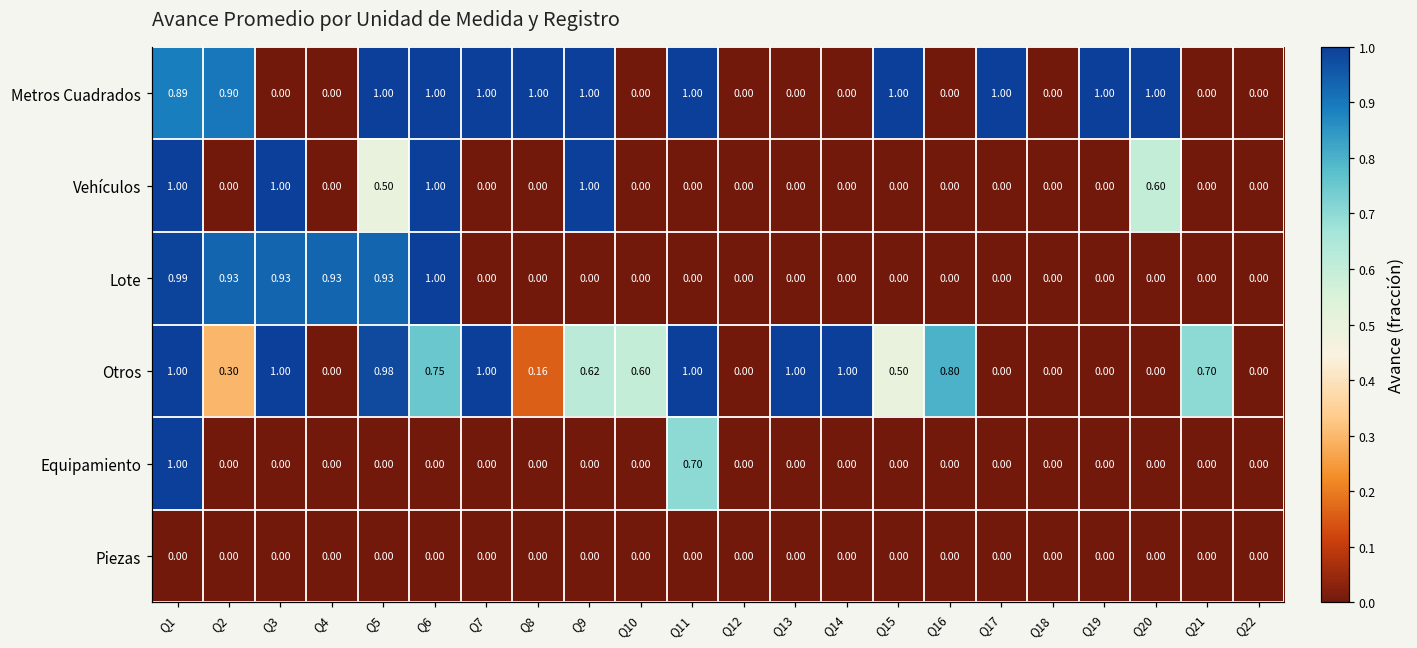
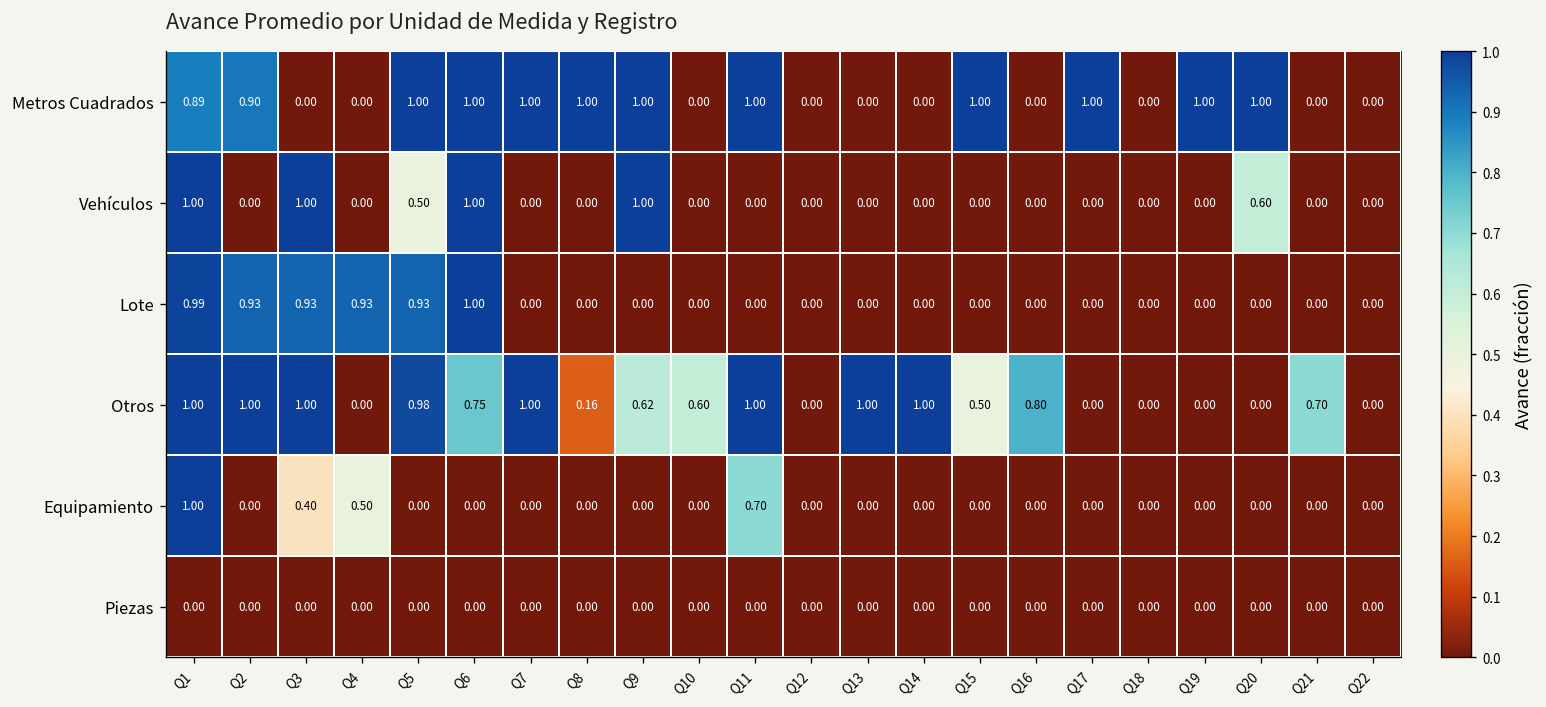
  {
    "Metros Cuadrados": {
      "Q1": 0.89,
      "Q2": 0.90,
      "Q3": 0.00,
      "Q4": 0.00,
      "Q5": 1.00,
      "Q6": 1.00,
      "Q7": 1.00,
      "Q8": 1.00,
      "Q9": 1.00,
      "Q10": 0.00,
      "Q11": 1.00,
      "Q12": 0.00,
      "Q13": 0.00,
      "Q14": 0.00,
      "Q15": 1.00,
      "Q16": 0.00,
      "Q17": 1.00,
      "Q18": 0.00,
      "Q19": 1.00,
      "Q20": 1.00,
      "Q21": 0.00,
      "Q22": 0.00
    },
    "Vehículos": {
      "Q1": 1.00,
      "Q2": 0.00,
      "Q3": 1.00,
      "Q4": 0.00,
      "Q5": 0.50,
      "Q6": 1.00,
      "Q7": 0.00,
      "Q8": 0.00,
      "Q9": 1.00,
      "Q10": 0.00,
      "Q11": 0.00,
      "Q12": 0.00,
      "Q13": 0.00,
      "Q14": 0.00,
      "Q15": 0.00,
      "Q16": 0.00,
      "Q17": 0.00,
      "Q18": 0.00,
      "Q19": 0.00,
      "Q20": 0.60,
      "Q21": 0.00,
      "Q22": 0.00
    },
    "Lote": {
      "Q1": 0.99,
      "Q2": 0.93,
      "Q3": 0.93,
      "Q4": 0.93,
      "Q5": 0.93,
      "Q6": 1.00,
      "Q7": 0.00,
      "Q8": 0.00,
      "Q9": 0.00,
      "Q10": 0.00,
      "Q11": 0.00,
      "Q12": 0.00,
      "Q13": 0.00,
      "Q14": 0.00,
      "Q15": 0.00,
      "Q16": 0.00,
      "Q17": 0.00,
      "Q18": 0.00,
      "Q19": 0.00,
      "Q20": 0.00,
      "Q21": 0.00,
      "Q22": 0.00
    },
    "Otros": {
      "Q1": 1.00,
-     "Q2": 0.30,
+     "Q2": 1.00,
      "Q3": 1.00,
      "Q4": 0.00,
      "Q5": 0.98,
      "Q6": 0.75,
      "Q7": 1.00,
      "Q8": 0.16,
      "Q9": 0.62,
      "Q10": 0.60,
      "Q11": 1.00,
      "Q12": 0.00,
      "Q13": 1.00,
      "Q14": 1.00,
      "Q15": 0.50,
      "Q16": 0.80,
      "Q17": 0.00,
      "Q18": 0.00,
      "Q19": 0.00,
      "Q20": 0.00,
      "Q21": 0.70,
      "Q22": 0.00
    },
    "Equipamiento": {
      "Q1": 1.00,
      "Q2": 0.00,
-     "Q3": 0.00,
-     "Q4": 0.00,
+     "Q3": 0.40,
+     "Q4": 0.50,
      "Q5": 0.00,
      "Q6": 0.00,
      "Q7": 0.00,
      "Q8": 0.00,
      "Q9": 0.00,
      "Q10": 0.00,
      "Q11": 0.70,
      "Q12": 0.00,
      "Q13": 0.00,
      "Q14": 0.00,
      "Q15": 0.00,
      "Q16": 0.00,
      "Q17": 0.00,
      "Q18": 0.00,
      "Q19": 0.00,
      "Q20": 0.00,
      "Q21": 0.00,
      "Q22": 0.00
    },
    "Piezas": {
      "Q1": 0.00,
      "Q2": 0.00,
      "Q3": 0.00,
      "Q4": 0.00,
      "Q5": 0.00,
      "Q6": 0.00,
      "Q7": 0.00,
      "Q8": 0.00,
      "Q9": 0.00,
      "Q10": 0.00,
      "Q11": 0.00,
      "Q12": 0.00,
      "Q13": 0.00,
      "Q14": 0.00,
      "Q15": 0.00,
      "Q16": 0.00,
      "Q17": 0.00,
      "Q18": 0.00,
      "Q19": 0.00,
      "Q20": 0.00,
      "Q21": 0.00,
      "Q22": 0.00
    }
  }
